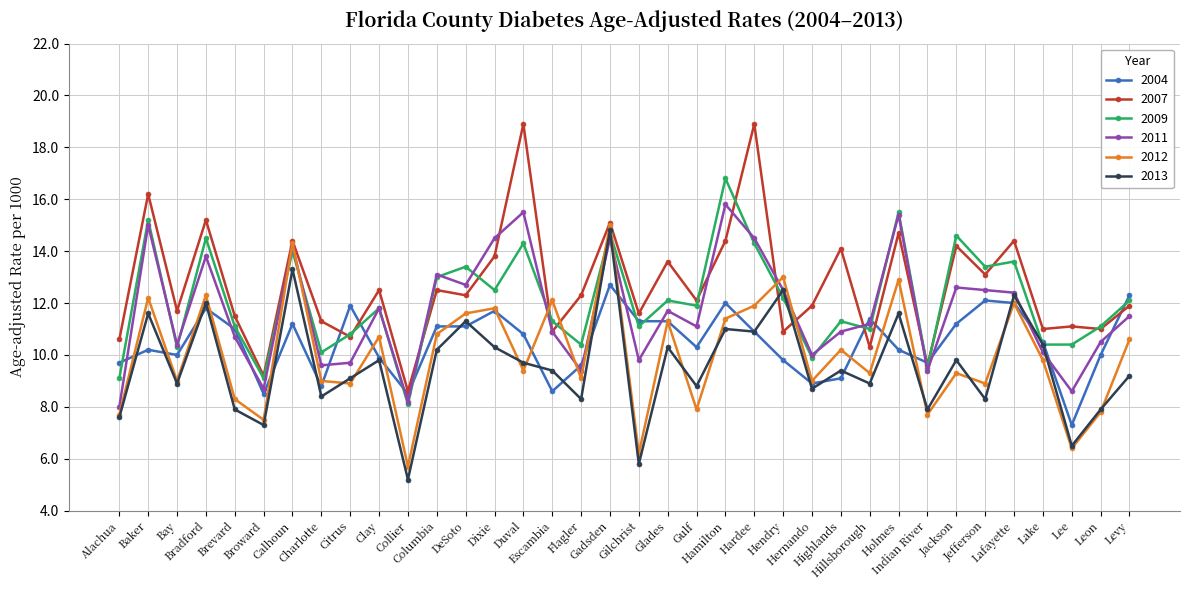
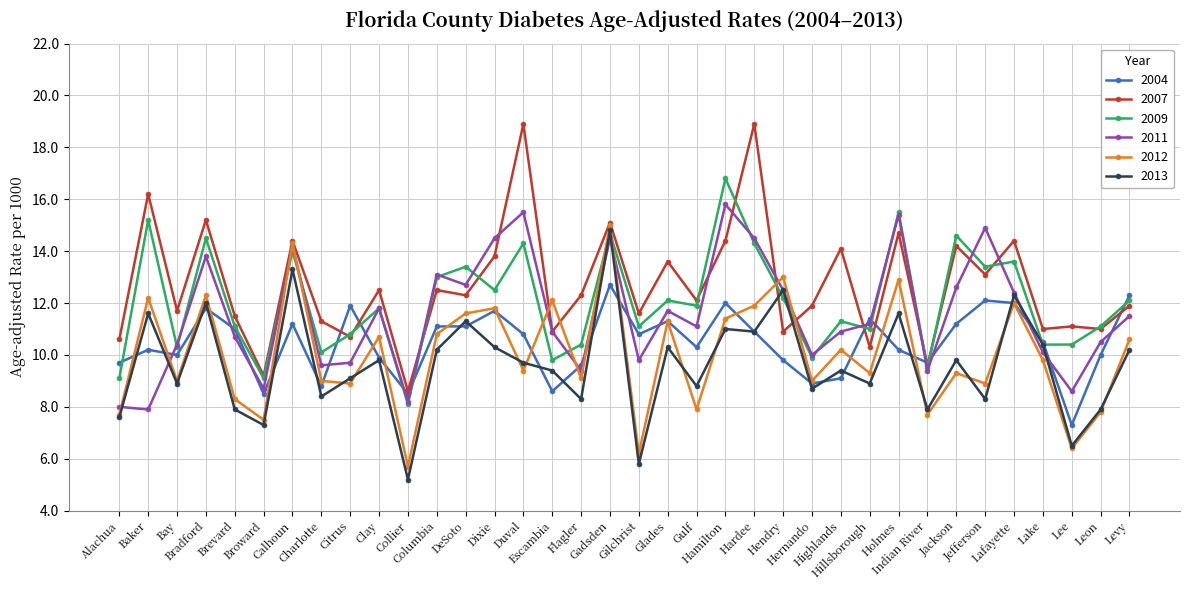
  {
    "2004": {
      "Alachua": 9.7,
      "Baker": 10.2,
      "Bay": 10.0,
      "Bradford": 11.8,
      "Brevard": 11.0,
      "Broward": 8.5,
      "Calhoun": 11.2,
      "Charlotte": 8.8,
      "Citrus": 11.9,
      "Clay": 9.9,
      "Collier": 8.5,
      "Columbia": 11.1,
      "DeSoto": 11.1,
      "Dixie": 11.7,
      "Duval": 10.8,
      "Escambia": 8.6,
      "Flagler": 9.6,
      "Gadsden": 12.7,
-     "Gilchrist": 11.3,
+     "Gilchrist": 10.8,
      "Gulf": 10.3,
      "Hamilton": 12.0,
      "Hendry": 9.8,
      "Hernando": 8.9,
      "Highlands": 9.1,
      "Hillsborough": 11.4,
      "Holmes": 10.2,
      "Indian River": 9.7,
      "Jackson": 11.2,
      "Jefferson": 12.1,
      "Lake": 10.5,
      "Lee": 7.3,
      "Leon": 10.0,
      "Levy": 12.3
    },
    "2009": {
      "Alachua": 9.1,
      "Baker": 15.2,
      "Bay": 10.3,
      "Bradford": 14.5,
      "Brevard": 11.1,
      "Broward": 9.1,
      "Calhoun": 14.0,
      "Charlotte": 10.1,
      "Citrus": 10.8,
      "Collier": 8.1,
      "Columbia": 13.0,
      "DeSoto": 13.4,
      "Dixie": 12.5,
      "Duval": 14.3,
-     "Escambia": 11.3,
+     "Escambia": 9.8,
      "Flagler": 10.4,
      "Gadsden": 14.7,
      "Gilchrist": 11.1,
      "Glades": 12.1,
      "Gulf": 11.9,
      "Hamilton": 16.8,
      "Hardee": 14.3,
      "Hendry": 12.2,
      "Hernando": 9.9,
      "Highlands": 11.3,
      "Hillsborough": 11.0,
      "Holmes": 15.5,
      "Indian River": 9.5,
      "Jackson": 14.6,
      "Jefferson": 13.4,
      "Lafayette": 13.6,
      "Lee": 10.4,
      "Leon": 11.1,
      "Levy": 12.1
    },
    "2011": {
      "Alachua": 8.0,
-     "Baker": 15.0,
+     "Baker": 7.9,
      "Bay": 10.4,
      "Bradford": 13.8,
      "Brevard": 10.7,
      "Broward": 8.7,
      "Calhoun": 14.2,
      "Charlotte": 9.6,
      "Citrus": 9.7,
      "Collier": 8.2,
      "Columbia": 13.1,
      "DeSoto": 12.7,
      "Dixie": 14.5,
      "Duval": 15.5,
      "Flagler": 9.4,
      "Gadsden": 14.5,
      "Gilchrist": 9.8,
      "Glades": 11.7,
      "Gulf": 11.1,
      "Hamilton": 15.8,
      "Hardee": 14.5,
      "Hernando": 10.0,
      "Highlands": 10.9,
      "Hillsborough": 11.2,
      "Holmes": 15.4,
      "Indian River": 9.4,
      "Jackson": 12.6,
-     "Jefferson": 12.5,
+     "Jefferson": 14.9,
      "Lafayette": 12.4,
      "Lake": 10.1,
      "Lee": 8.6,
      "Leon": 10.5,
      "Levy": 11.5
    },
    "2013": {
      "Alachua": 7.6,
      "Baker": 11.6,
      "Bay": 8.9,
      "Bradford": 12.0,
      "Brevard": 7.9,
      "Broward": 7.3,
      "Calhoun": 13.3,
      "Charlotte": 8.4,
      "Citrus": 9.1,
      "Clay": 9.8,
      "Collier": 5.2,
      "Columbia": 10.2,
      "DeSoto": 11.3,
      "Dixie": 10.3,
      "Duval": 9.7,
      "Escambia": 9.4,
      "Flagler": 8.3,
      "Gadsden": 14.8,
      "Gilchrist": 5.8,
      "Glades": 10.3,
      "Gulf": 8.8,
      "Hamilton": 11.0,
      "Hernando": 8.7,
      "Highlands": 9.4,
      "Hillsborough": 8.9,
      "Holmes": 11.6,
      "Indian River": 7.9,
      "Jackson": 9.8,
      "Jefferson": 8.3,
      "Lafayette": 12.3,
      "Lee": 6.5,
      "Leon": 7.9,
-     "Levy": 9.2
+     "Levy": 10.2
    }
  }
